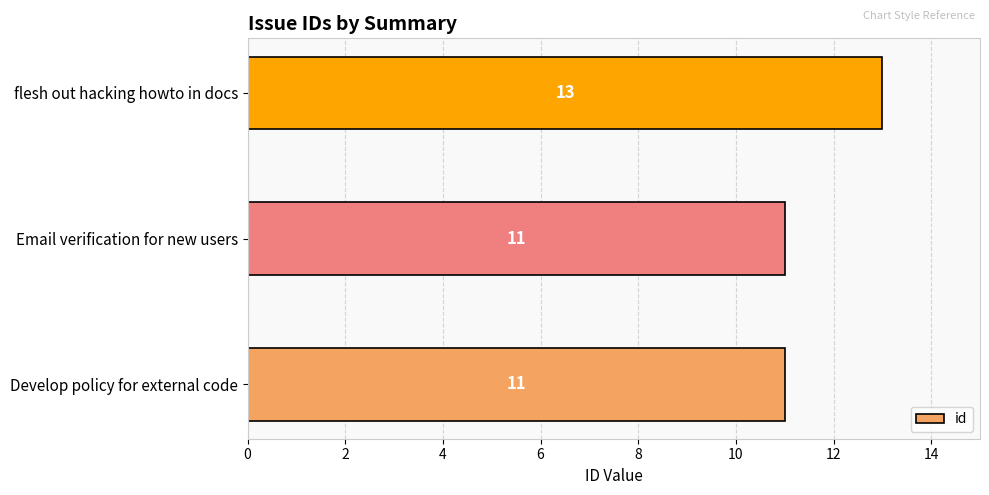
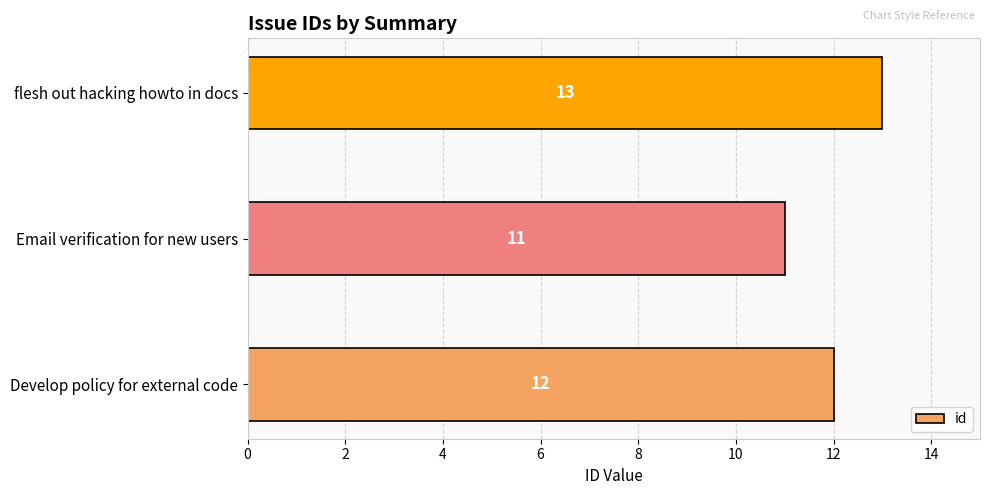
  {
    "flesh out hacking howto in docs": 13,
    "Email verification for new users": 11,
-   "Develop policy for external code": 11
+   "Develop policy for external code": 12
  }
